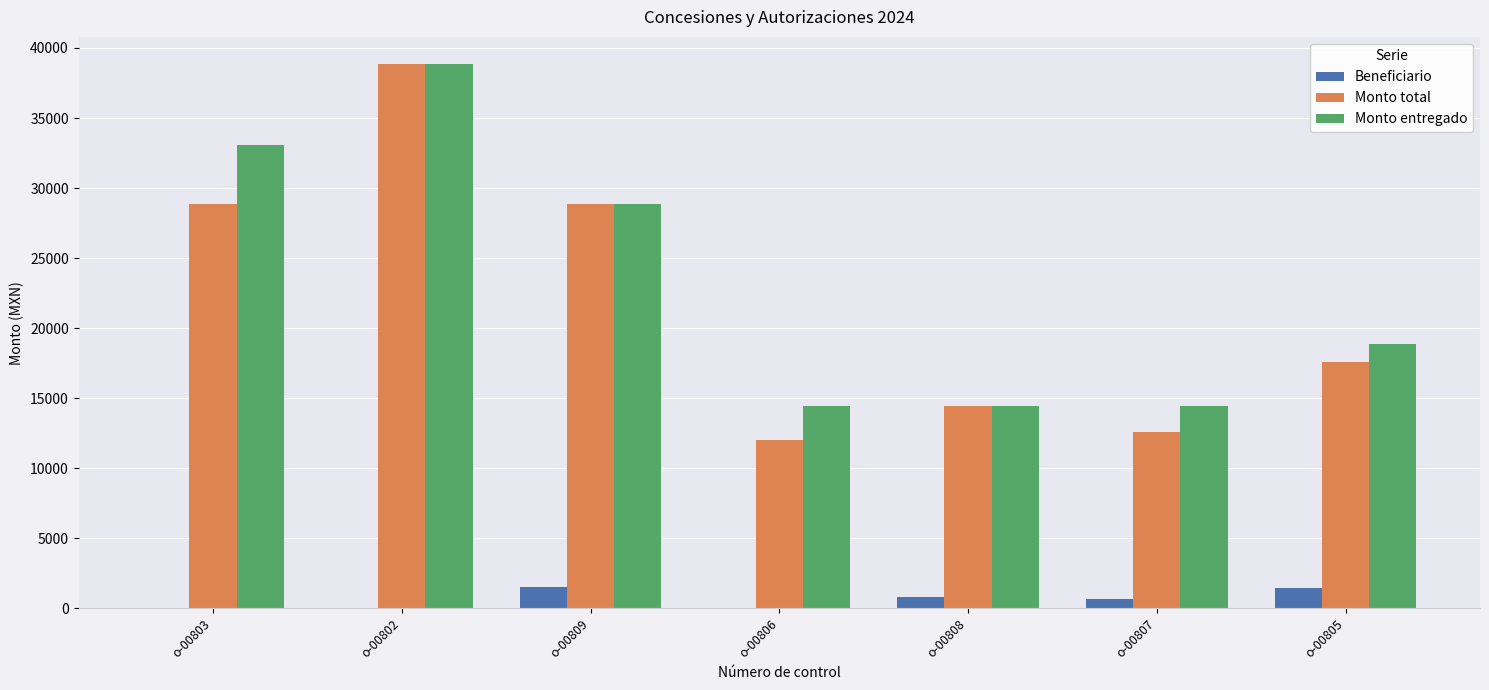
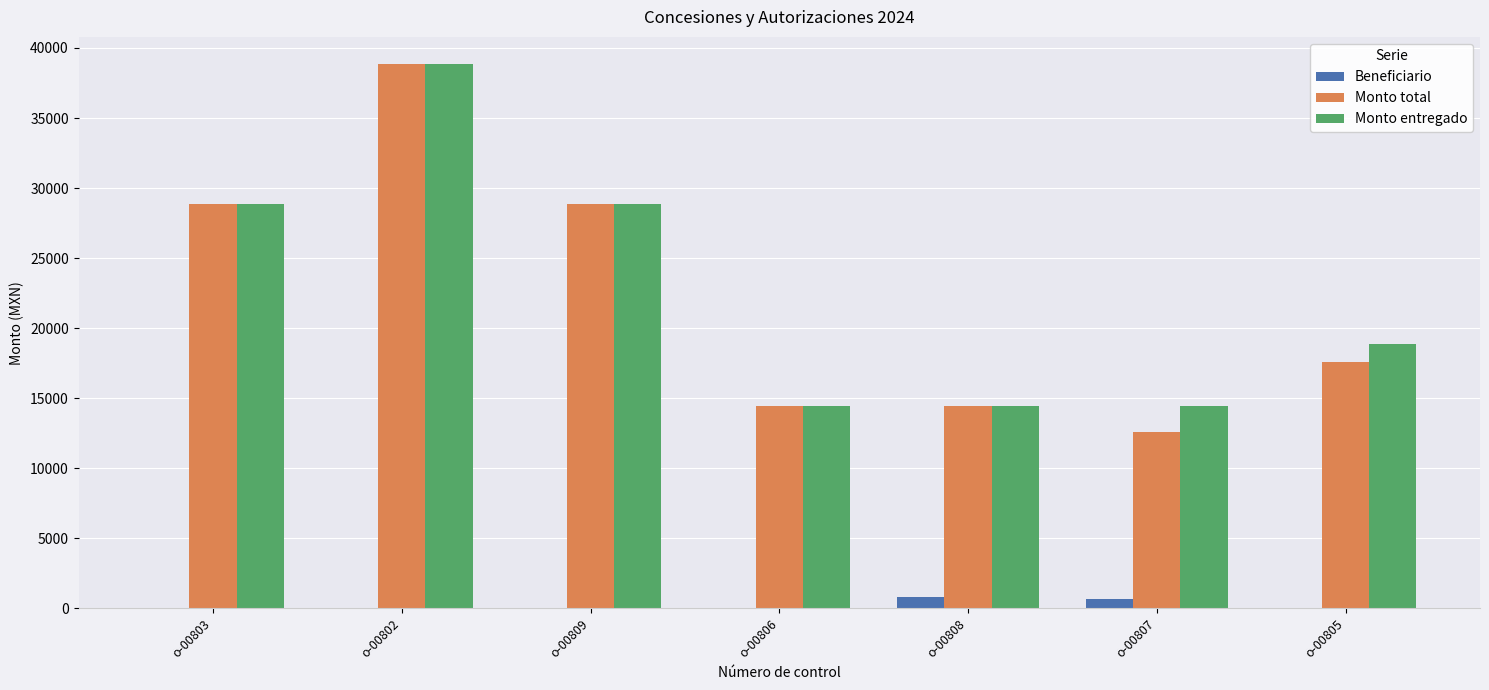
  {
    "Beneficiario": {
-     "o-00809": 1500,
+     "o-00809": 0,
      "o-00808": 800,
      "o-00807": 700,
-     "o-00805": 1500
+     "o-00805": 0
    },
    "Monto total": {
      "o-00803": 28900,
      "o-00802": 38900,
      "o-00809": 28900,
-     "o-00806": 12000,
+     "o-00806": 14400,
      "o-00808": 14400,
      "o-00807": 12600,
      "o-00805": 17600
    },
    "Monto entregado": {
-     "o-00803": 33100,
+     "o-00803": 28900,
      "o-00802": 38900,
      "o-00809": 28900,
      "o-00806": 14400,
      "o-00808": 14400,
      "o-00807": 14400,
      "o-00805": 18900
    }
  }
